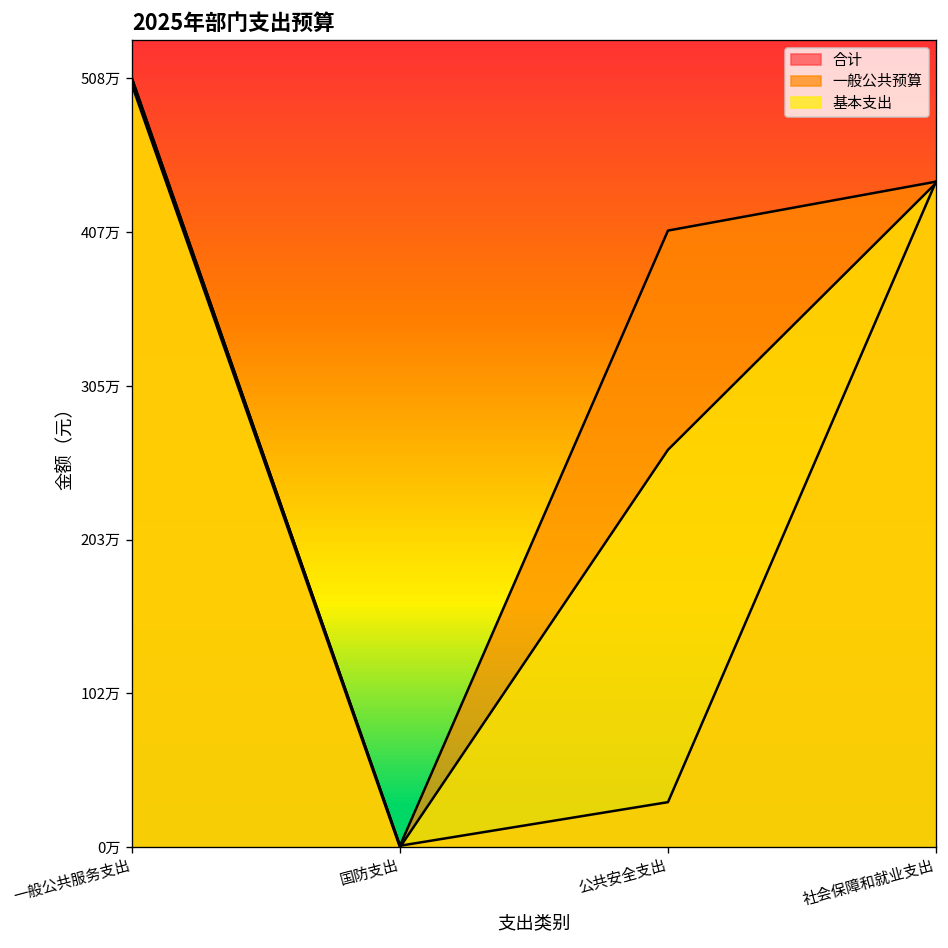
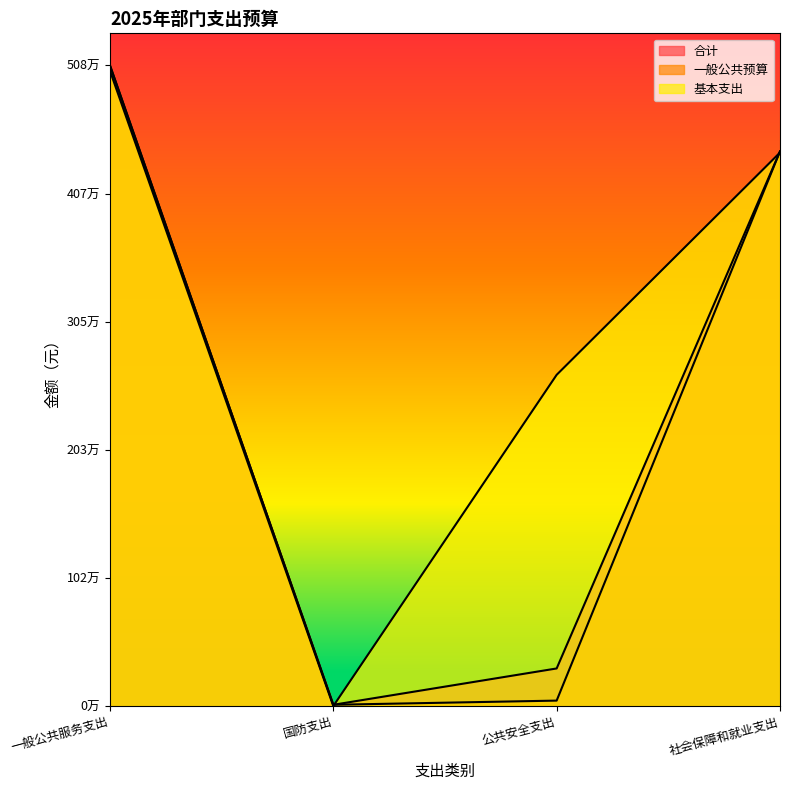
  {
    "合计": {
      "公共安全支出": "30万"
    },
    "一般公共预算": {
-     "公共安全支出": "407万"
+     "公共安全支出": "4万"
    },
    "基本支出": {
      "一般公共服务支出": "504万",
      "公共安全支出": "263万"
    }
  }
